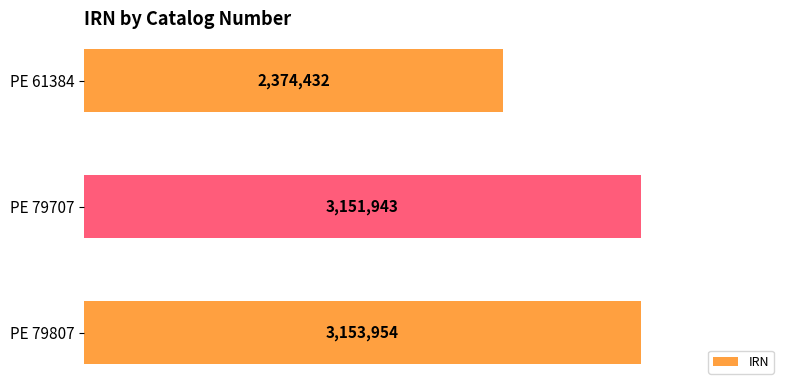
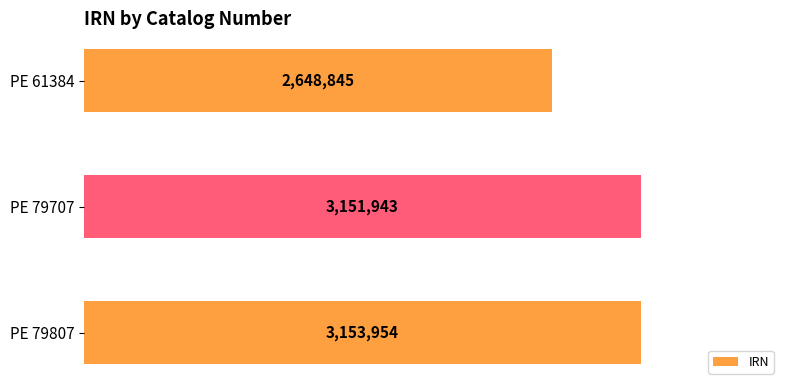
  {
-   "PE 61384": "2,374,432",
+   "PE 61384": "2,648,845",
    "PE 79707": "3,151,943",
    "PE 79807": "3,153,954"
  }
